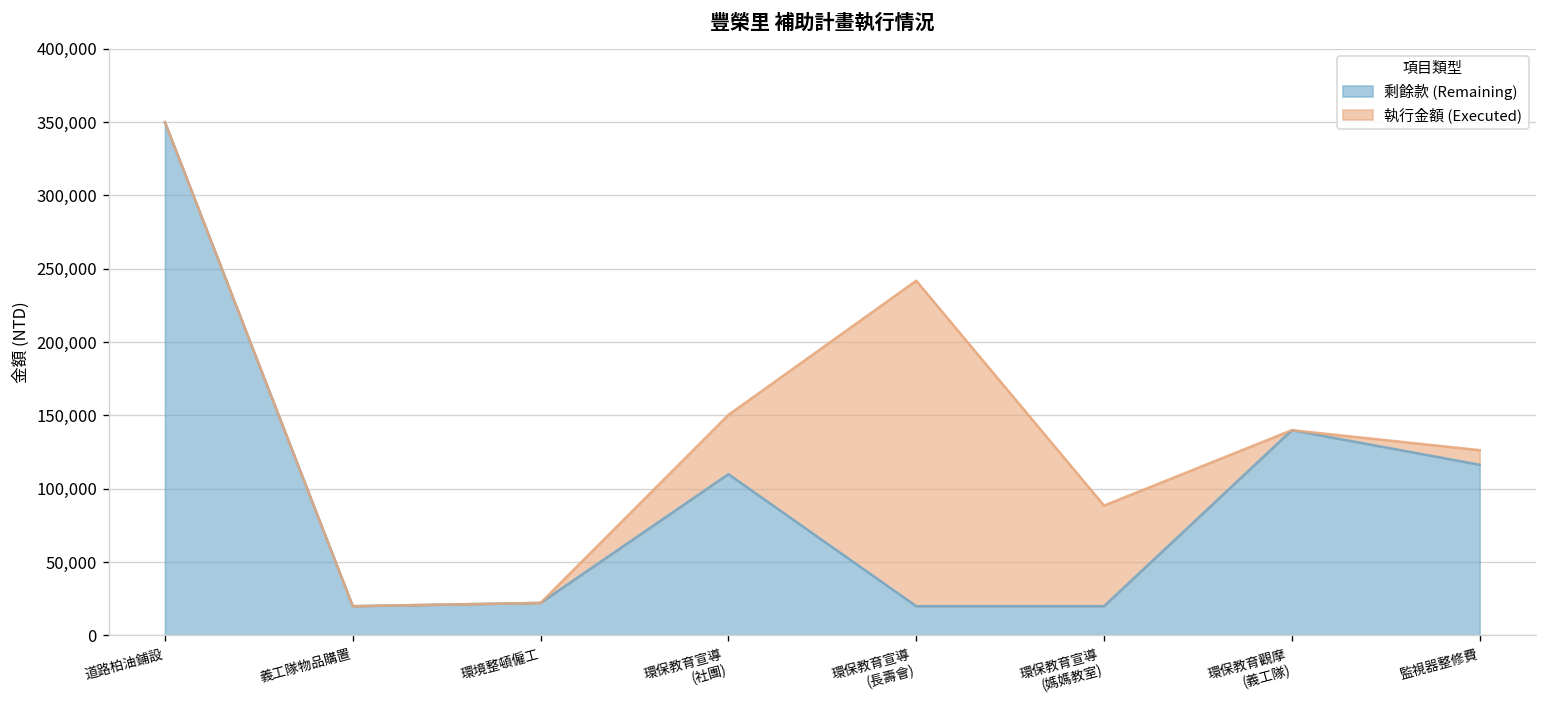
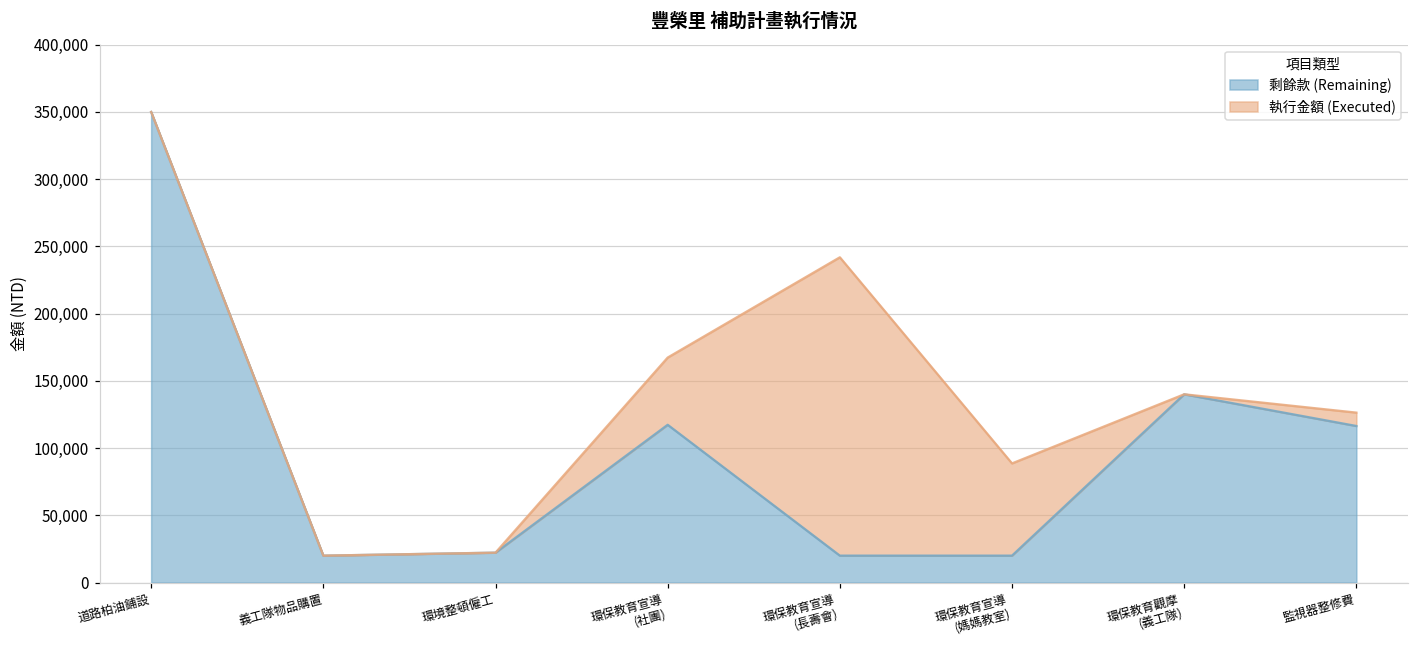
  {
    "剩餘款 (Remaining)": {
-     "環保教育宣導 (社團)": "110,000",
+     "環保教育宣導 (社團)": "117,000",
      "環保教育宣導 (長壽會)": "20,000",
      "環保教育宣導 (媽媽教室)": "20,000",
      "監視器整修費": "116,000"
    },
    "執行金額 (Executed)": {
-     "環保教育宣導 (社團)": "40,000",
+     "環保教育宣導 (社團)": "50,000",
      "環保教育宣導 (長壽會)": "222,000",
      "環保教育宣導 (媽媽教室)": "69,000",
      "監視器整修費": "10,000"
    }
  }
